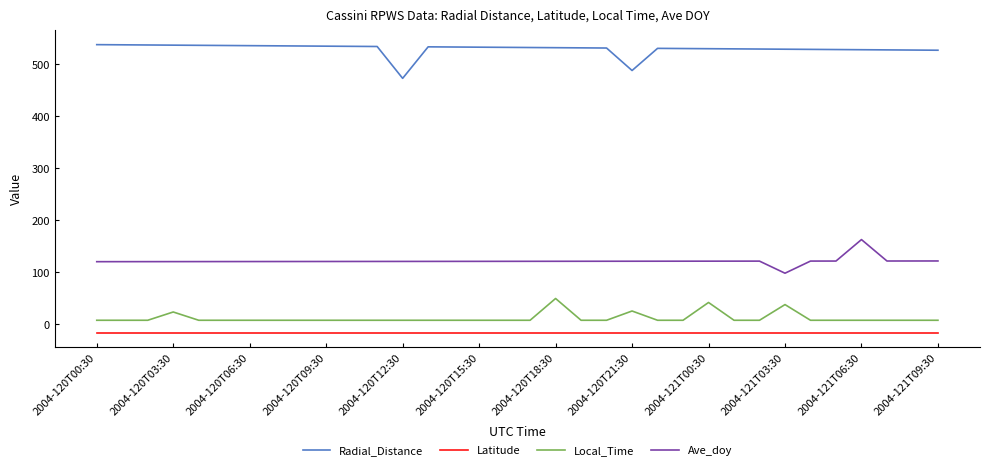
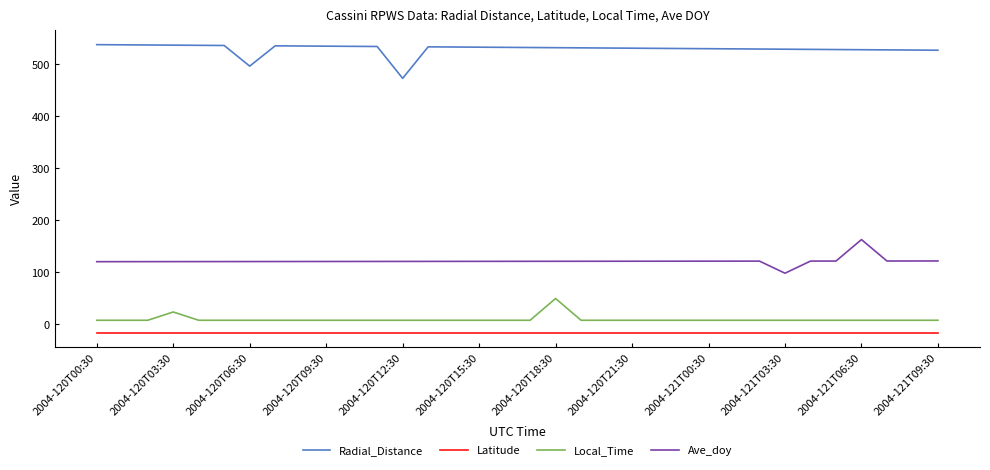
  {
    "Radial_Distance": {
      "2004-120T00:30": 540,
      "2004-120T03:30": 540,
-     "2004-120T06:30": 540,
+     "2004-120T06:30": 500,
      "2004-120T09:30": 530,
      "2004-120T12:30": 470,
      "2004-120T15:30": 530,
      "2004-120T18:30": 530,
-     "2004-120T21:30": 490,
+     "2004-120T21:30": 530,
      "2004-121T00:30": 530,
      "2004-121T03:30": 530,
      "2004-121T06:30": 530,
      "2004-121T09:30": 530
    },
    "Latitude": {
      "2004-120T00:30": -20,
      "2004-120T03:30": -20,
      "2004-120T06:30": -20,
      "2004-120T09:30": -20,
      "2004-120T12:30": -20,
      "2004-120T15:30": -20,
      "2004-120T18:30": -20,
      "2004-120T21:30": -20,
      "2004-121T00:30": -20,
      "2004-121T03:30": -20,
      "2004-121T06:30": -20,
      "2004-121T09:30": -20
    },
    "Local_Time": {
      "2004-120T00:30": 10,
      "2004-120T03:30": 20,
      "2004-120T06:30": 10,
      "2004-120T09:30": 10,
      "2004-120T12:30": 10,
      "2004-120T15:30": 10,
      "2004-120T18:30": 50,
-     "2004-120T21:30": 30,
-     "2004-121T00:30": 40,
-     "2004-121T03:30": 40,
+     "2004-120T21:30": 10,
+     "2004-121T00:30": 10,
+     "2004-121T03:30": 10,
      "2004-121T06:30": 10,
      "2004-121T09:30": 10
    },
    "Ave_doy": {
      "2004-120T00:30": 120,
      "2004-120T03:30": 120,
      "2004-120T06:30": 120,
      "2004-120T09:30": 120,
      "2004-120T12:30": 120,
      "2004-120T15:30": 120,
      "2004-120T18:30": 120,
      "2004-120T21:30": 120,
      "2004-121T00:30": 120,
      "2004-121T03:30": 100,
      "2004-121T06:30": 160,
      "2004-121T09:30": 120
    }
  }
